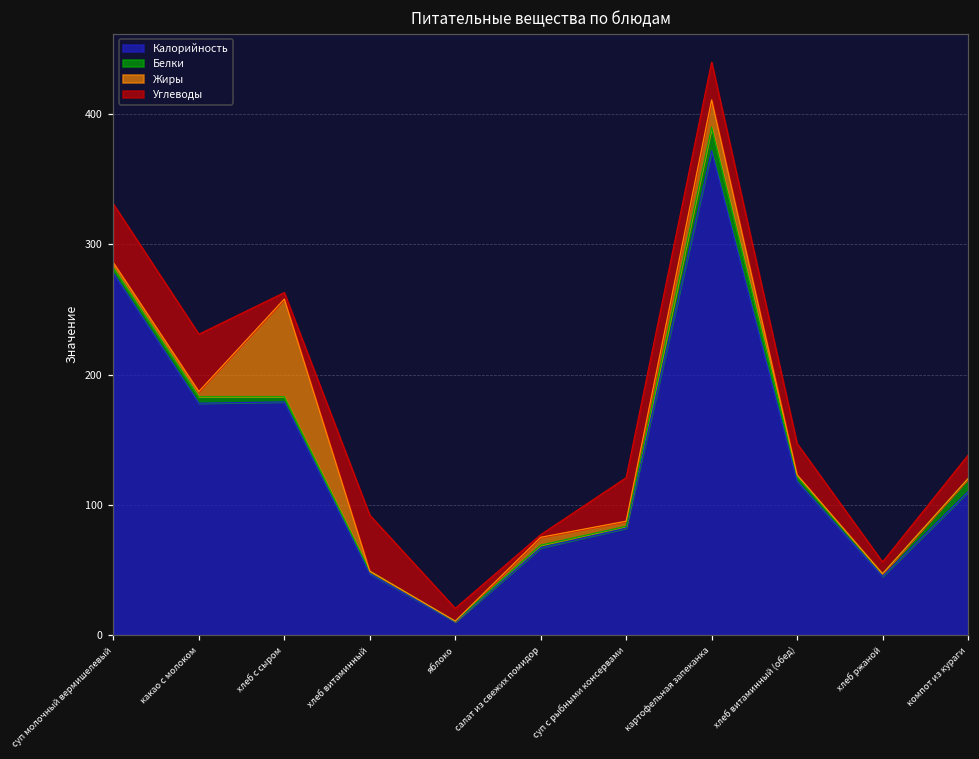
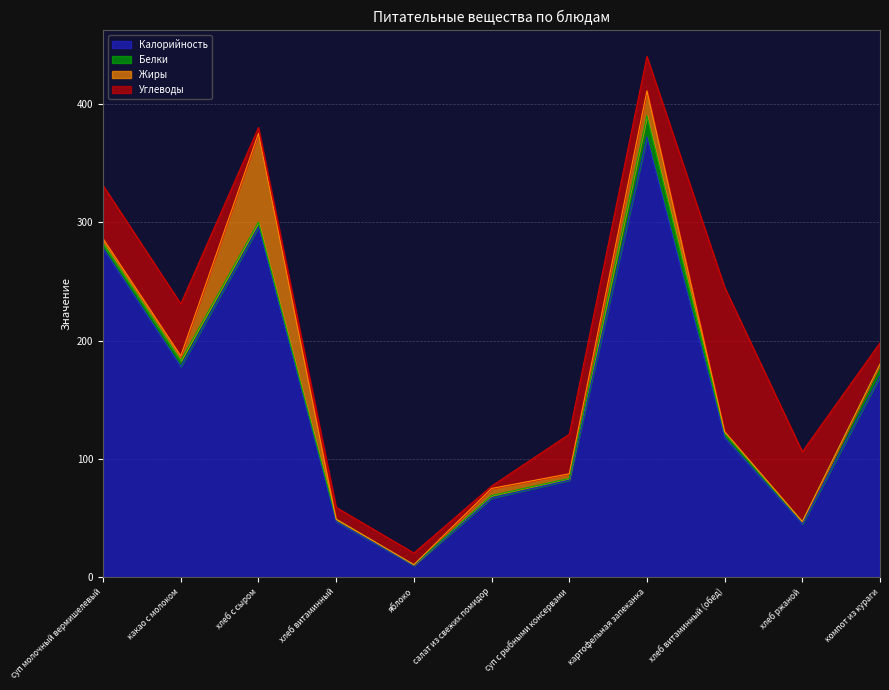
  {
    "Калорийность": {
      "суп молочный вермишелевый": 278,
      "какао с молоком": 178,
-     "хлеб с сыром": 179,
+     "хлеб с сыром": 296,
      "картофельная запеканка": 372,
      "хлеб витаминный (обед)": 118,
-     "компот из кураги": 110
+     "компот из кураги": 170
    },
    "Белки": {
      "суп молочный вермишелевый": 4,
      "какао с молоком": 5,
      "хлеб с сыром": 4,
      "картофельная запеканка": 18
    },
    "Жиры": {
      "суп молочный вермишелевый": 4,
      "какао с молоком": 4,
      "хлеб с сыром": 75,
      "суп с рыбными консервами": 4,
      "картофельная запеканка": 21
    },
    "Углеводы": {
      "суп молочный вермишелевый": 45,
      "какао с молоком": 44,
      "хлеб с сыром": 5,
-     "хлеб витаминный": 43,
+     "хлеб витаминный": 10,
      "яблоко": 10,
      "суп с рыбными консервами": 33,
      "картофельная запеканка": 29,
-     "хлеб витаминный (обед)": 24,
-     "хлеб ржаной": 9,
+     "хлеб витаминный (обед)": 122,
+     "хлеб ржаной": 59,
      "компот из кураги": 18
    }
  }
